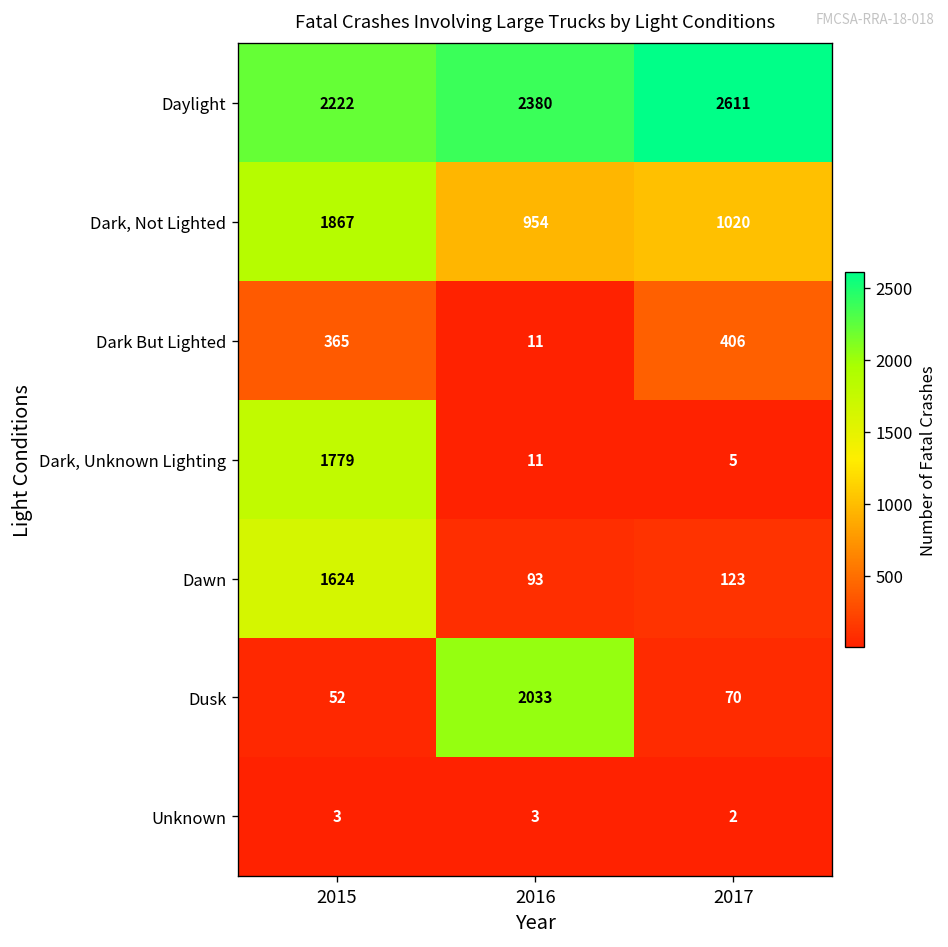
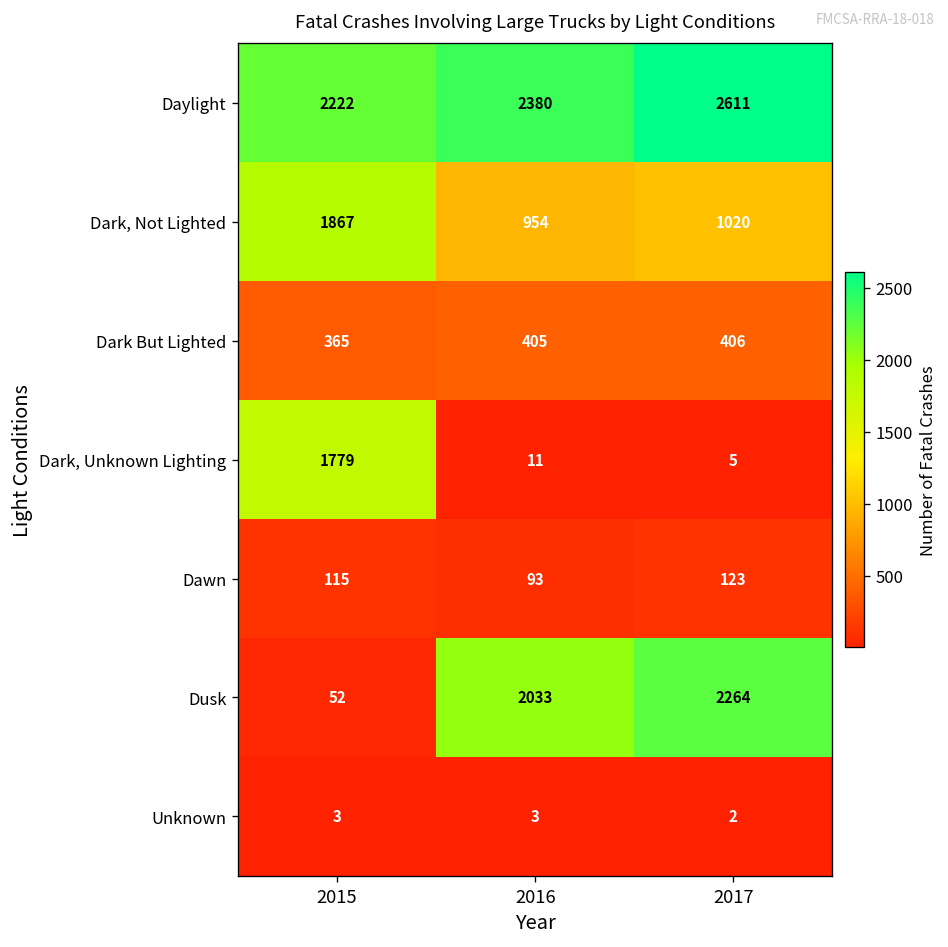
  {
    "Daylight": {
      "2015": 2222,
      "2016": 2380,
      "2017": 2611
    },
    "Dark, Not Lighted": {
      "2015": 1867,
      "2016": 954,
      "2017": 1020
    },
    "Dark But Lighted": {
      "2015": 365,
-     "2016": 11,
+     "2016": 405,
      "2017": 406
    },
    "Dark, Unknown Lighting": {
      "2015": 1779,
      "2016": 11,
      "2017": 5
    },
    "Dawn": {
-     "2015": 1624,
+     "2015": 115,
      "2016": 93,
      "2017": 123
    },
    "Dusk": {
      "2015": 52,
      "2016": 2033,
-     "2017": 70
+     "2017": 2264
    },
    "Unknown": {
      "2015": 3,
      "2016": 3,
      "2017": 2
    }
  }
